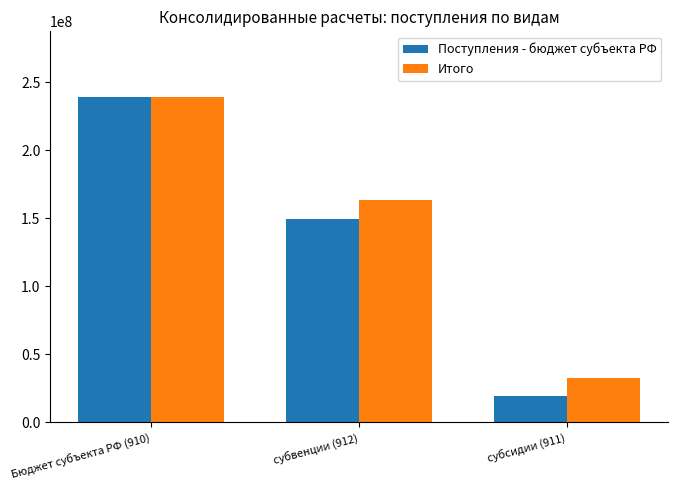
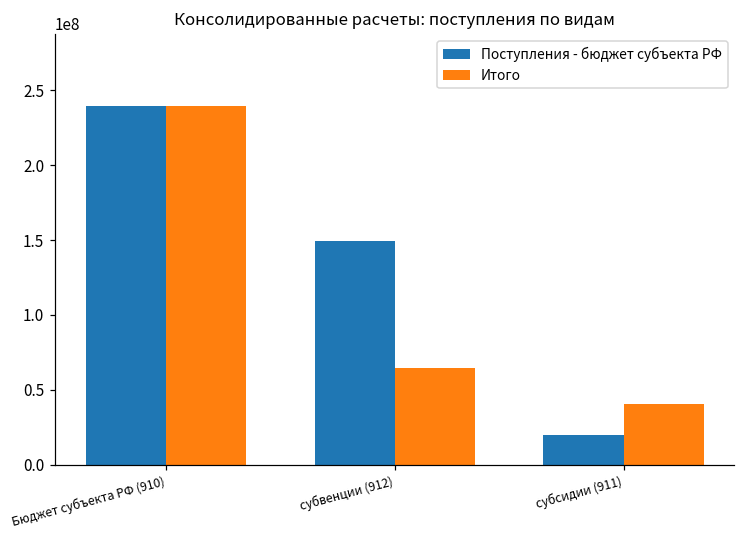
  {
    "Поступления - бюджет субъекта РФ": {
      "Бюджет субъекта РФ (910)": 239000000,
      "субвенции (912)": 150000000,
      "субсидии (911)": 20000000
    },
    "Итого": {
      "Бюджет субъекта РФ (910)": 239000000,
-     "субвенции (912)": 164000000,
-     "субсидии (911)": 33000000
+     "субвенции (912)": 64000000,
+     "субсидии (911)": 40000000
    }
  }
